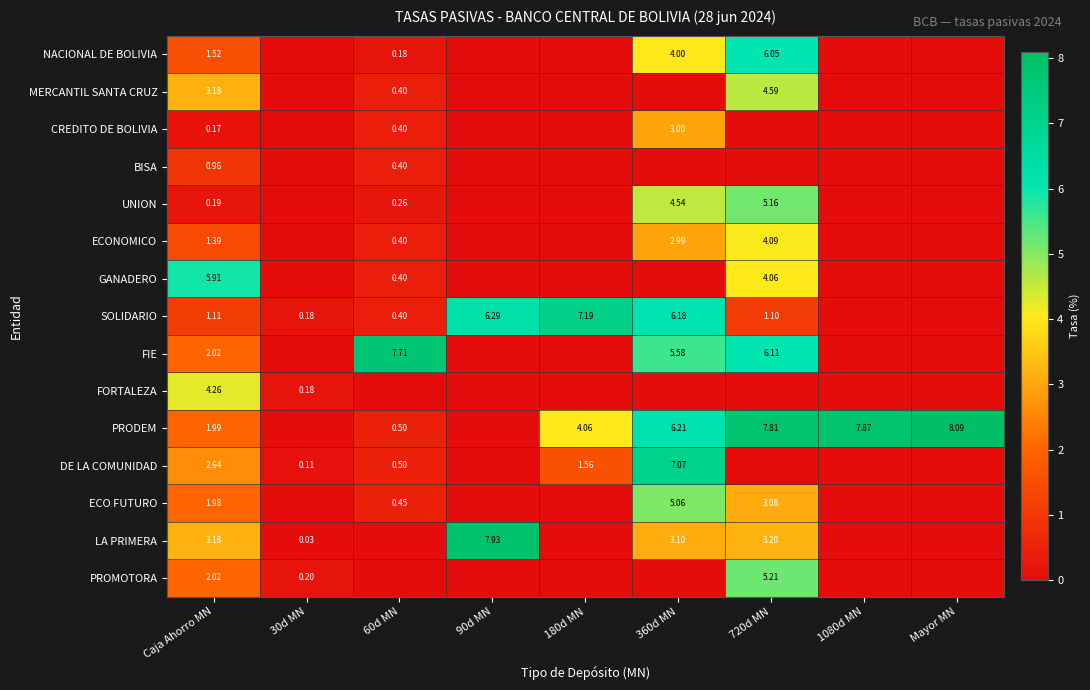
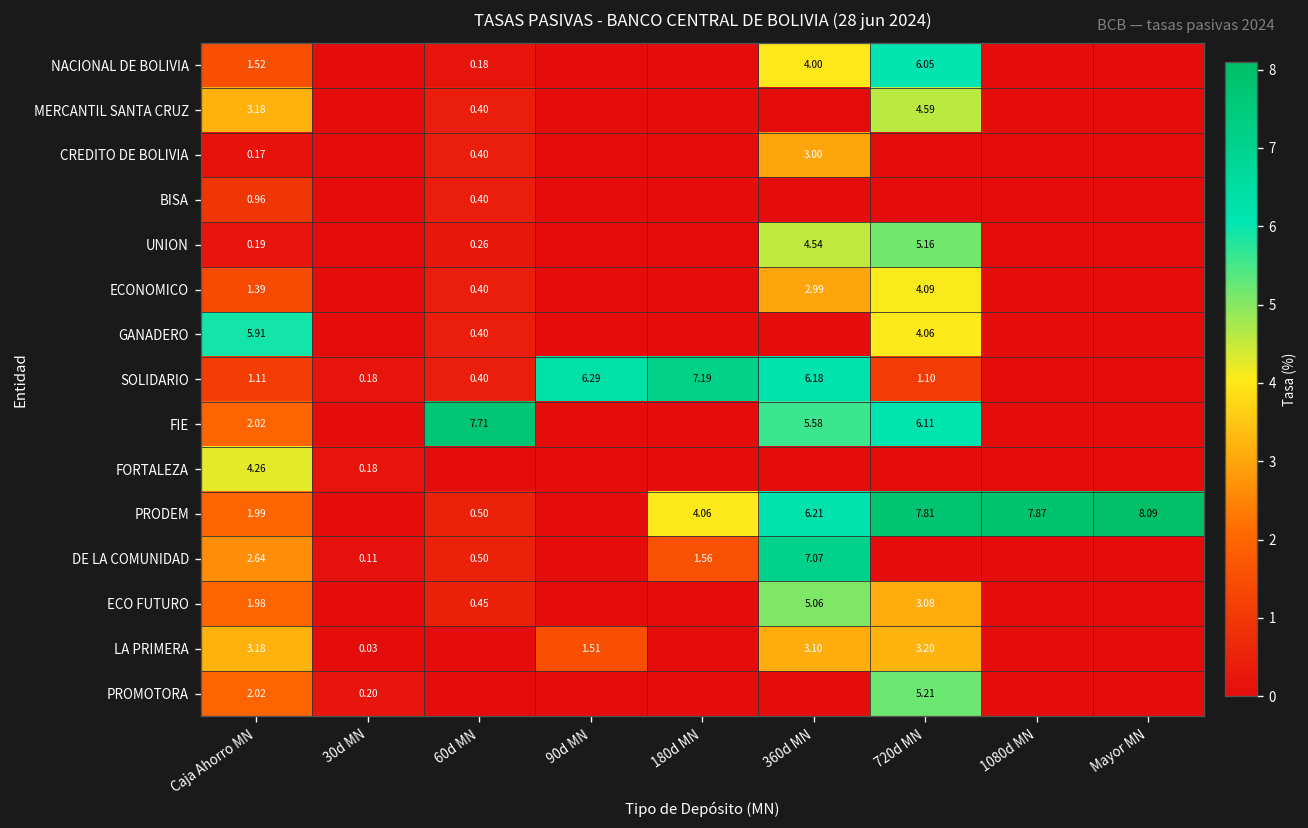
  {
    "NACIONAL DE BOLIVIA": {
      "Caja Ahorro MN": 1.52,
      "60d MN": 0.18,
      "360d MN": 4.00,
      "720d MN": 6.05
    },
    "MERCANTIL SANTA CRUZ": {
      "Caja Ahorro MN": 3.18,
      "60d MN": 0.40,
      "720d MN": 4.59
    },
    "CREDITO DE BOLIVIA": {
      "Caja Ahorro MN": 0.17,
      "60d MN": 0.40,
      "360d MN": 3.00
    },
    "BISA": {
      "Caja Ahorro MN": 0.96,
      "60d MN": 0.40
    },
    "UNION": {
      "Caja Ahorro MN": 0.19,
      "60d MN": 0.26,
      "360d MN": 4.54,
      "720d MN": 5.16
    },
    "ECONOMICO": {
      "Caja Ahorro MN": 1.39,
      "60d MN": 0.40,
      "360d MN": 2.99,
      "720d MN": 4.09
    },
    "GANADERO": {
      "Caja Ahorro MN": 5.91,
      "60d MN": 0.40,
      "720d MN": 4.06
    },
    "SOLIDARIO": {
      "Caja Ahorro MN": 1.11,
      "30d MN": 0.18,
      "60d MN": 0.40,
      "90d MN": 6.29,
      "180d MN": 7.19,
      "360d MN": 6.18,
      "720d MN": 1.10
    },
    "FIE": {
      "Caja Ahorro MN": 2.02,
      "60d MN": 7.71,
      "360d MN": 5.58,
      "720d MN": 6.11
    },
    "FORTALEZA": {
      "Caja Ahorro MN": 4.26,
      "30d MN": 0.18
    },
    "PRODEM": {
      "Caja Ahorro MN": 1.99,
      "60d MN": 0.50,
      "180d MN": 4.06,
      "360d MN": 6.21,
      "720d MN": 7.81,
      "1080d MN": 7.87,
      "Mayor MN": 8.09
    },
    "DE LA COMUNIDAD": {
      "Caja Ahorro MN": 2.64,
      "30d MN": 0.11,
      "60d MN": 0.50,
      "180d MN": 1.56,
      "360d MN": 7.07
    },
    "ECO FUTURO": {
      "Caja Ahorro MN": 1.98,
      "60d MN": 0.45,
      "360d MN": 5.06,
      "720d MN": 3.08
    },
    "LA PRIMERA": {
      "Caja Ahorro MN": 3.18,
      "30d MN": 0.03,
-     "90d MN": 7.93,
+     "90d MN": 1.51,
      "360d MN": 3.10,
      "720d MN": 3.20
    },
    "PROMOTORA": {
      "Caja Ahorro MN": 2.02,
      "30d MN": 0.20,
      "720d MN": 5.21
    }
  }
